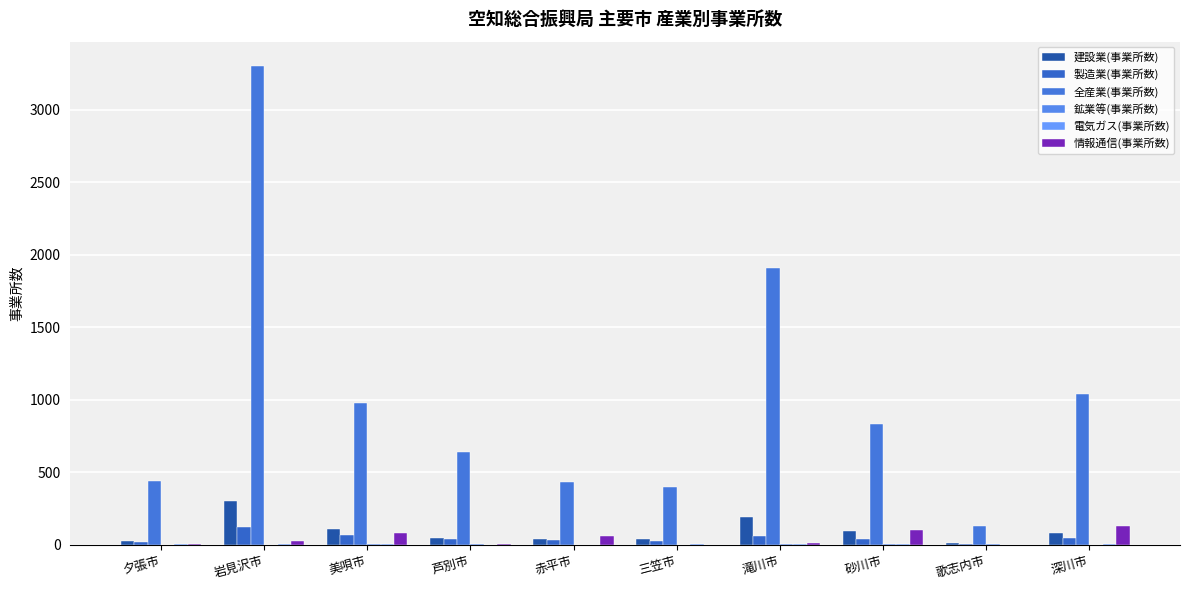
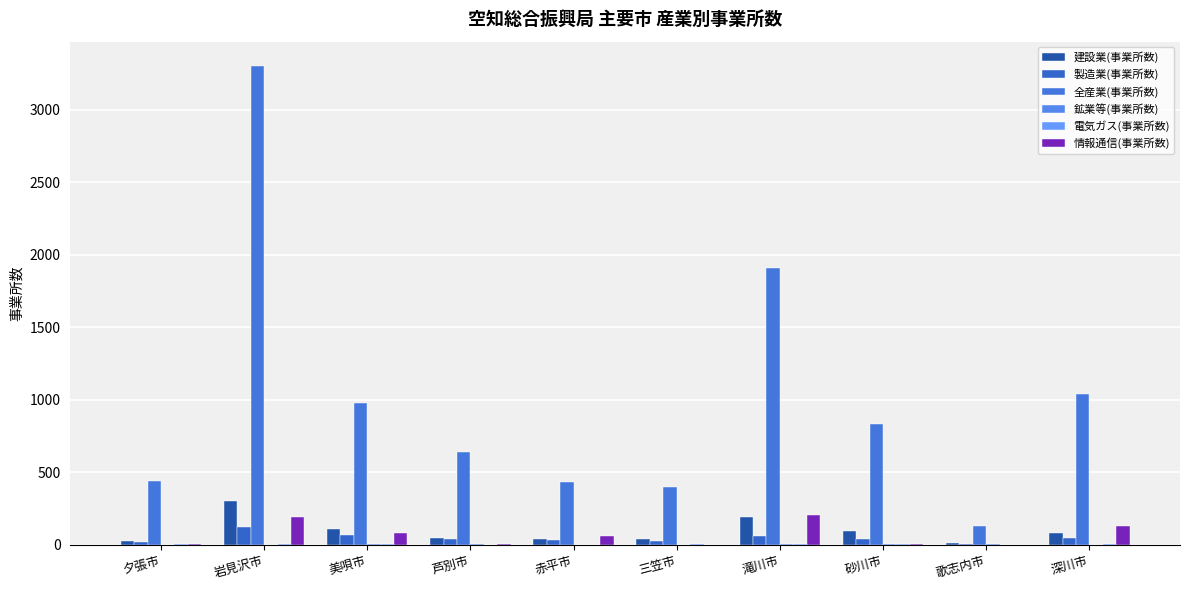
  {
    "情報通信(事業所数)": {
-     "岩見沢市": 30,
+     "岩見沢市": 190,
      "美唄市": 80,
      "赤平市": 60,
      "三笠市": 0,
-     "滝川市": 10,
-     "砂川市": 100,
+     "滝川市": 210,
+     "砂川市": 0,
      "深川市": 130
    }
  }
